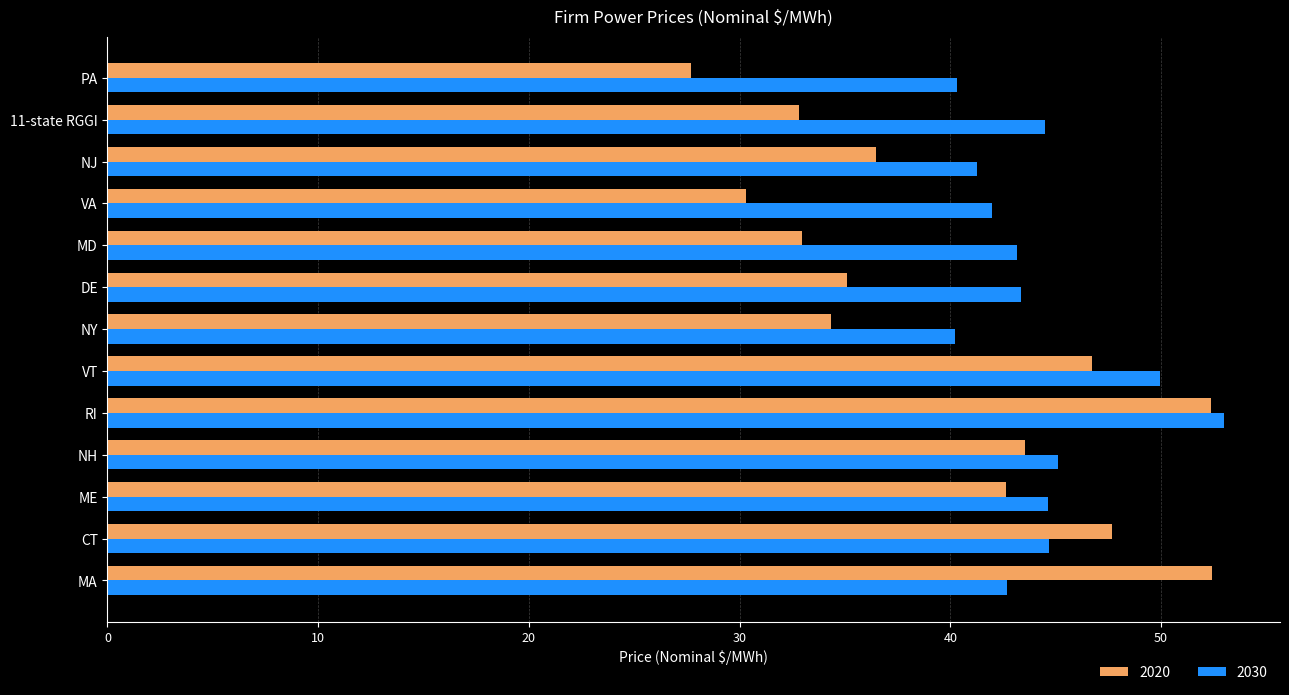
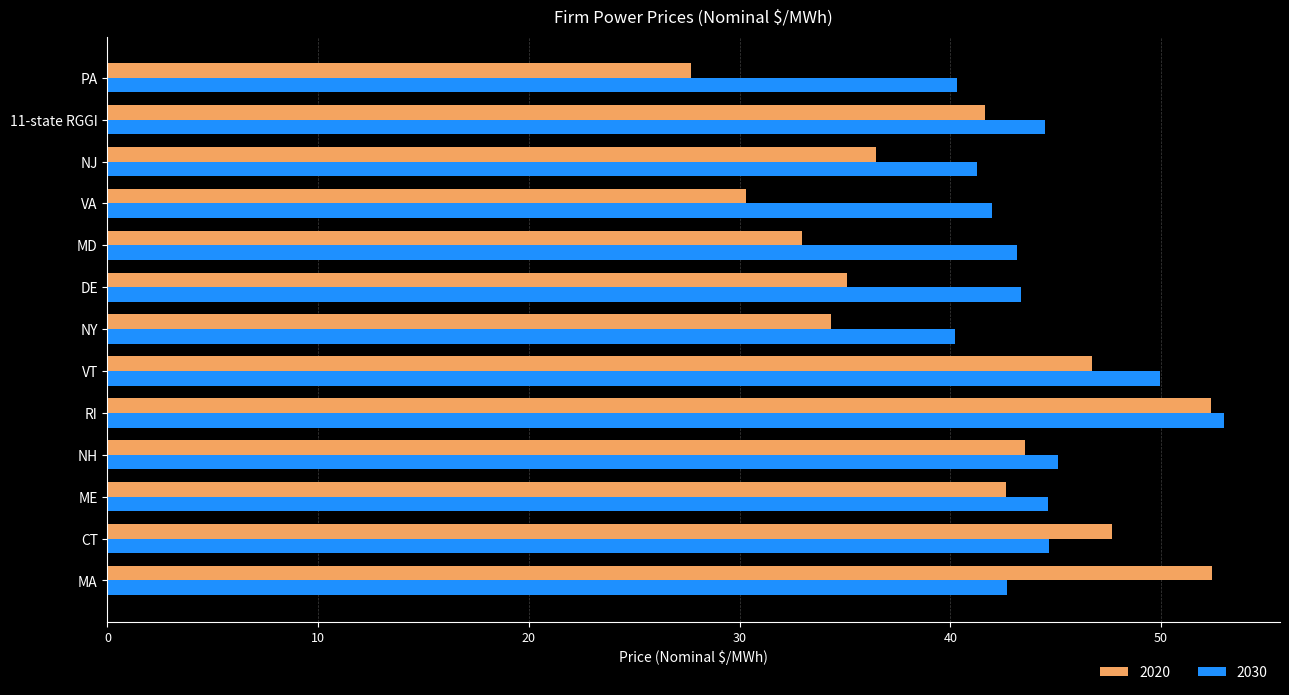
  {
    "2020": {
      "PA": 27.7,
-     "11-state RGGI": 32.8,
+     "11-state RGGI": 41.6,
      "NJ": 36.5,
      "VA": 30.3,
      "MD": 33.0,
      "DE": 35.1,
      "NY": 34.3,
      "VT": 46.7,
      "RI": 52.4,
      "NH": 43.5,
      "ME": 42.7,
      "CT": 47.7,
      "MA": 52.4
    },
    "2030": {
      "PA": 40.3,
      "11-state RGGI": 44.5,
      "NJ": 41.3,
      "VA": 42.0,
      "MD": 43.2,
      "DE": 43.4,
      "NY": 40.2,
      "VT": 49.9,
      "RI": 53.0,
      "NH": 45.1,
      "ME": 44.6,
      "CT": 44.7,
      "MA": 42.7
    }
  }
